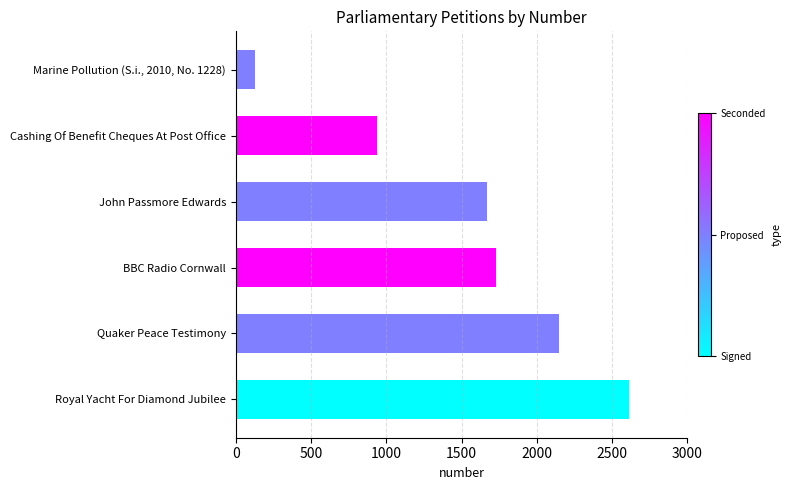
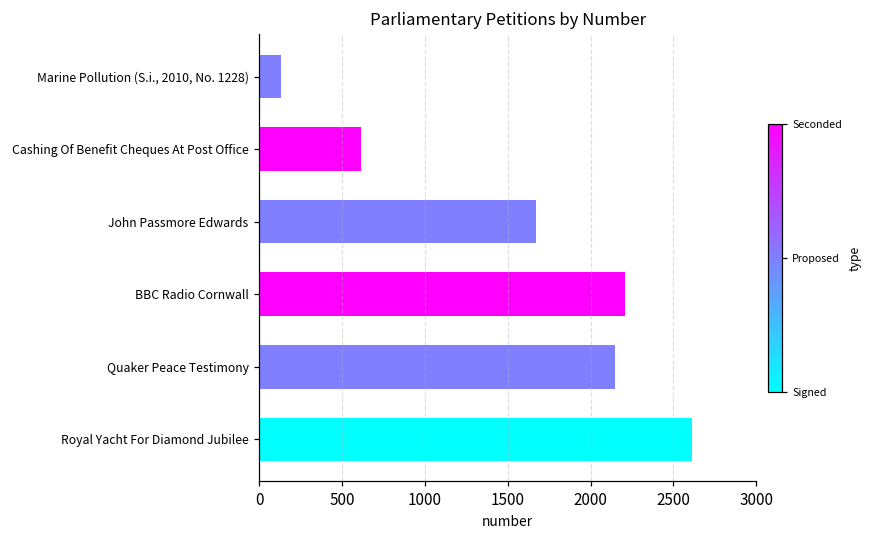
  {
    "Marine Pollution (S.i., 2010, No. 1228)": 130,
-   "Cashing Of Benefit Cheques At Post Office": 940,
+   "Cashing Of Benefit Cheques At Post Office": 610,
    "John Passmore Edwards": 1670,
-   "BBC Radio Cornwall": 1730,
+   "BBC Radio Cornwall": 2210,
    "Quaker Peace Testimony": 2150,
    "Royal Yacht For Diamond Jubilee": 2610
  }
